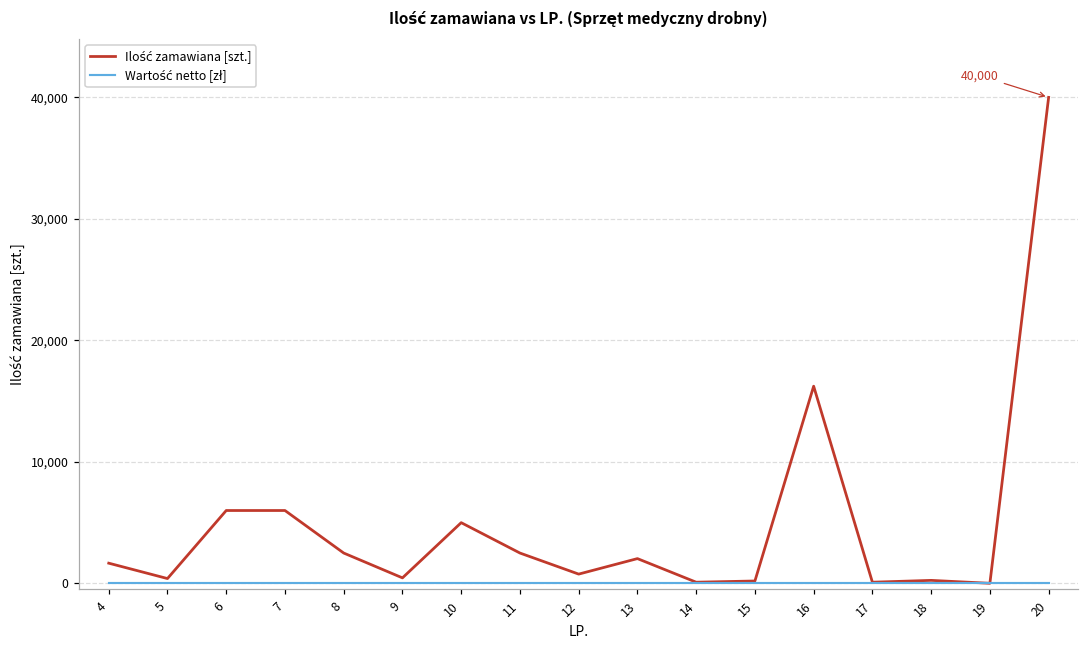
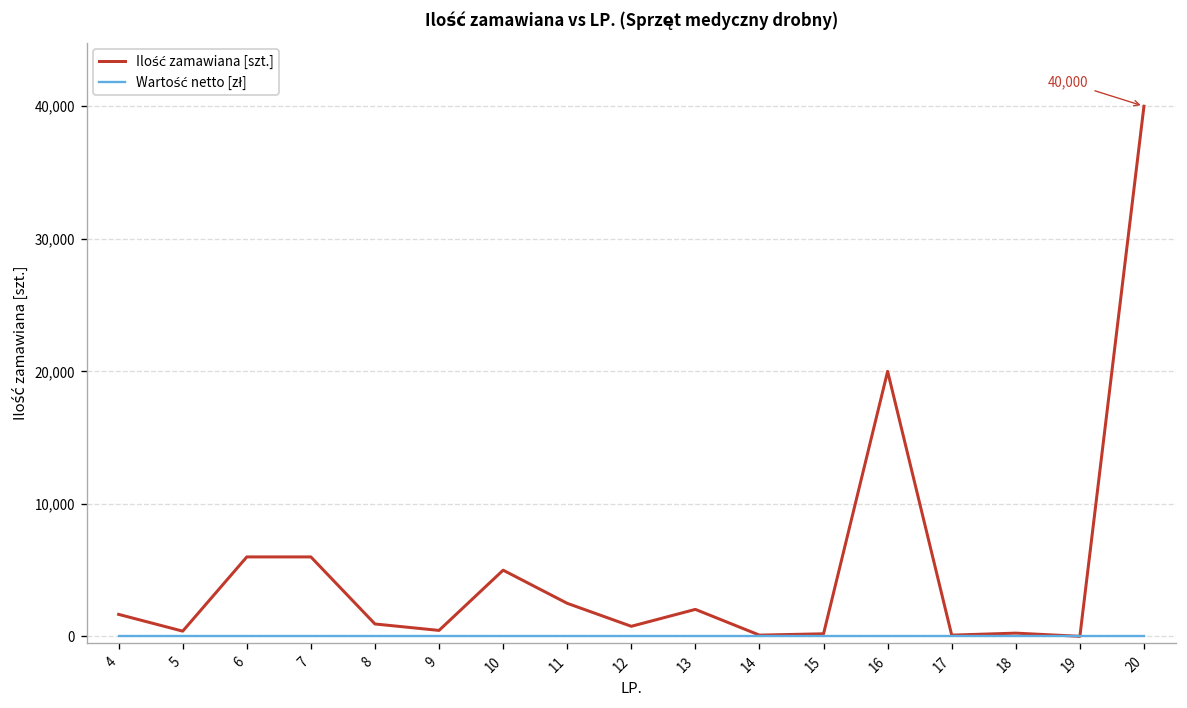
  {
    "Ilość zamawiana [szt.]": {
      "4": "1,700",
      "5": "400",
      "6": "6,000",
      "7": "6,000",
-     "8": "2,500",
+     "8": "900",
      "9": "500",
      "10": "5,000",
      "11": "2,500",
      "12": "800",
      "13": "2,000",
-     "16": "16,200",
+     "16": "20,000",
      "18": "300"
    },
    "Wartość netto [zł]": {
      "4": "0",
      "5": "0",
      "6": "0",
      "7": "0",
      "8": "0",
      "9": "0",
      "10": "0",
      "11": "0",
      "12": "0",
      "13": "0",
      "16": "0",
      "18": "0",
      "20": "0"
    }
  }
